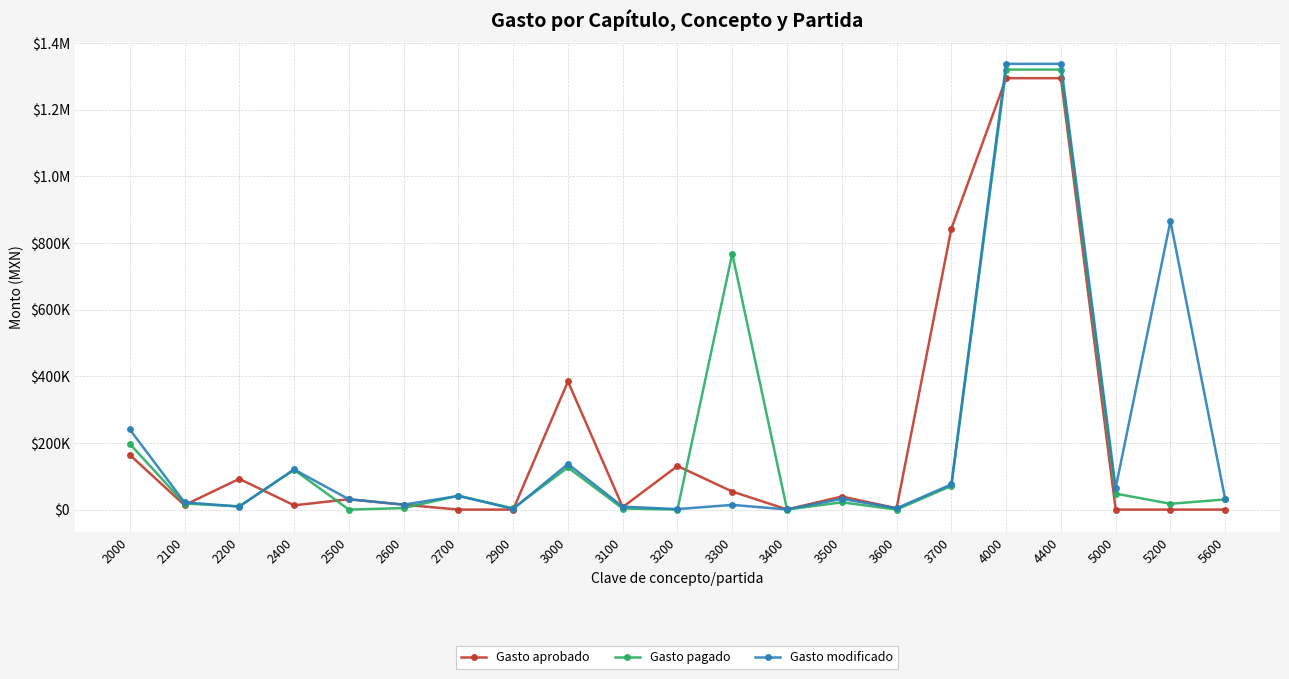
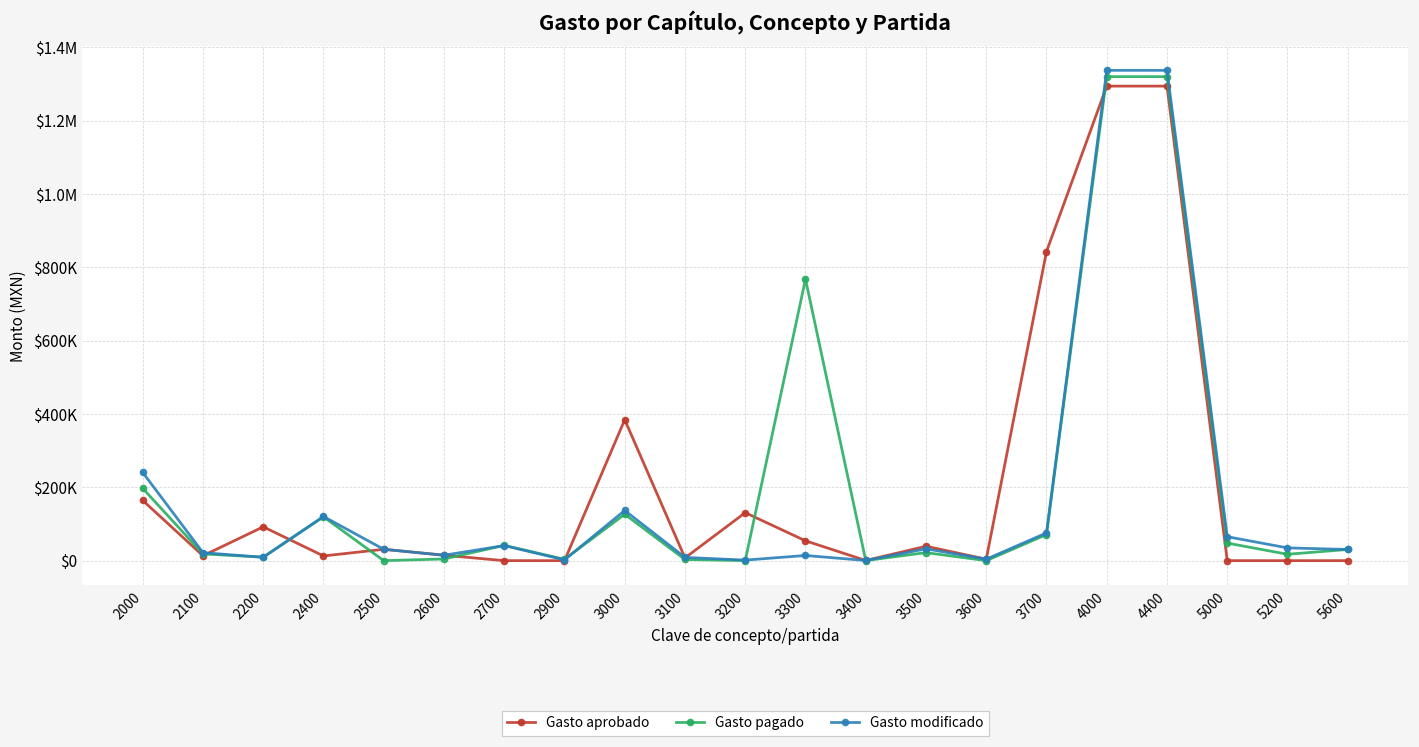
  {
    "Gasto aprobado": {
      "2000": "$160000",
      "2200": "$90000",
      "2400": "$10000",
      "2700": "$0",
      "3000": "$380000",
      "3200": "$130000",
      "3300": "$50000",
      "3700": "$840000",
      "4000": "$1290000",
      "4400": "$1290000",
      "5000": "$0",
      "5200": "$0",
      "5600": "$0"
    },
    "Gasto pagado": {
      "2000": "$200000",
      "2500": "$0",
      "2600": "$0",
      "3000": "$130000",
      "3300": "$770000",
      "3500": "$20000",
      "4000": "$1320000",
      "4400": "$1320000",
      "5000": "$50000",
      "5200": "$20000"
    },
    "Gasto modificado": {
      "2000": "$240000",
      "3000": "$140000",
      "3300": "$10000",
      "4000": "$1340000",
      "4400": "$1340000",
      "5000": "$70000",
-     "5200": "$870000"
+     "5200": "$30000"
    }
  }
